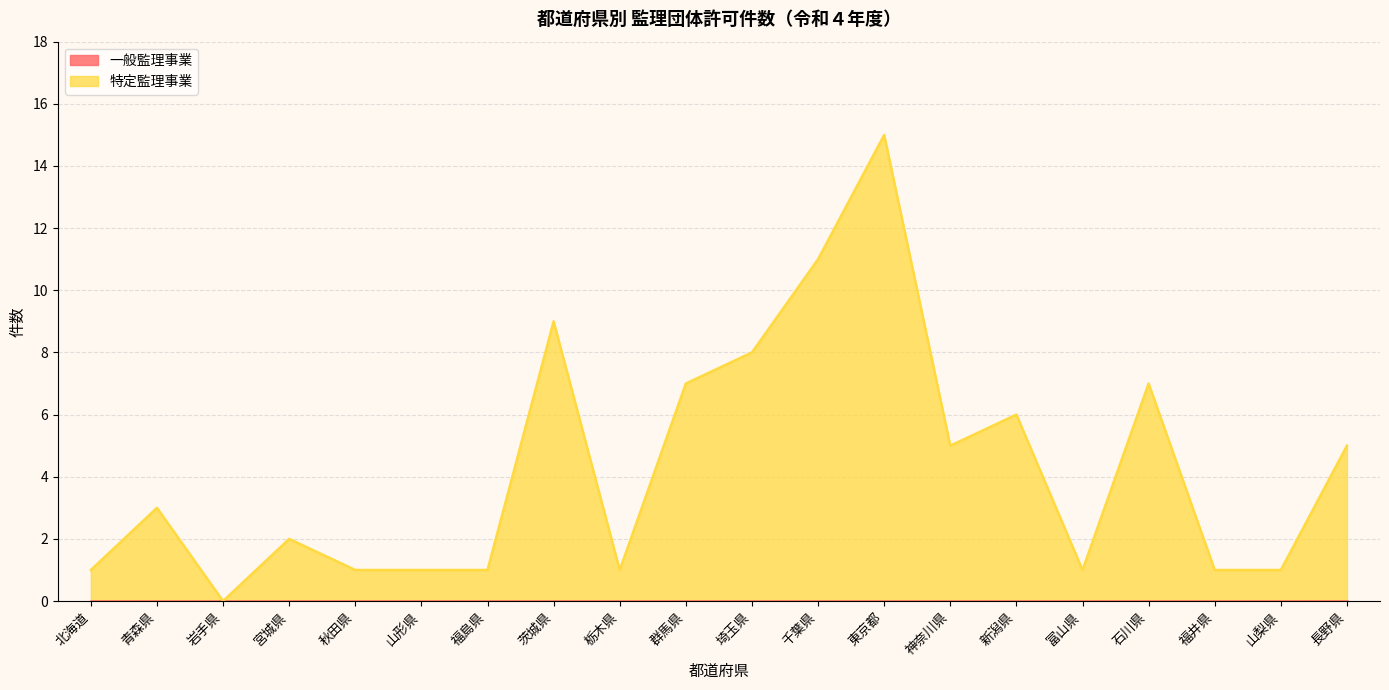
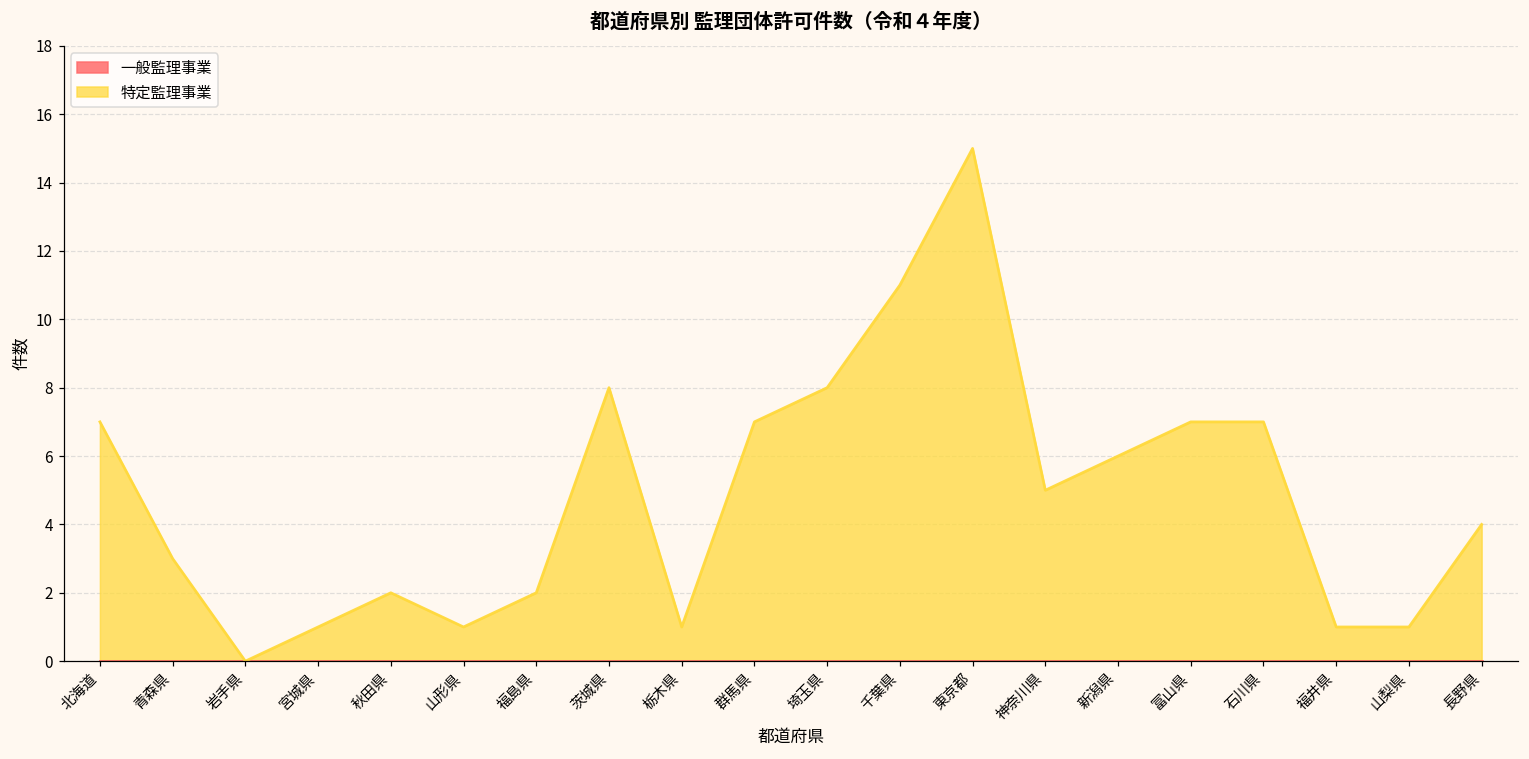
  {
    "一般監理事業": {
      "北海道": 0,
      "青森県": 0,
      "宮城県": 0,
      "秋田県": 0,
      "山形県": 0,
      "福島県": 0,
      "茨城県": 0,
      "栃木県": 0,
      "群馬県": 0,
      "埼玉県": 0,
      "千葉県": 0,
      "東京都": 0,
      "神奈川県": 0,
      "新潟県": 0,
      "富山県": 0,
      "石川県": 0,
      "福井県": 0,
      "山梨県": 0,
      "長野県": 0
    },
    "特定監理事業": {
-     "北海道": 1,
+     "北海道": 7,
      "青森県": 3,
-     "宮城県": 2,
-     "秋田県": 1,
+     "宮城県": 1,
+     "秋田県": 2,
      "山形県": 1,
-     "福島県": 1,
-     "茨城県": 9,
+     "福島県": 2,
+     "茨城県": 8,
      "栃木県": 1,
      "群馬県": 7,
      "埼玉県": 8,
      "千葉県": 11,
      "東京都": 15,
      "神奈川県": 5,
      "新潟県": 6,
-     "富山県": 1,
+     "富山県": 7,
      "石川県": 7,
      "福井県": 1,
      "山梨県": 1,
-     "長野県": 5
+     "長野県": 4
    }
  }
